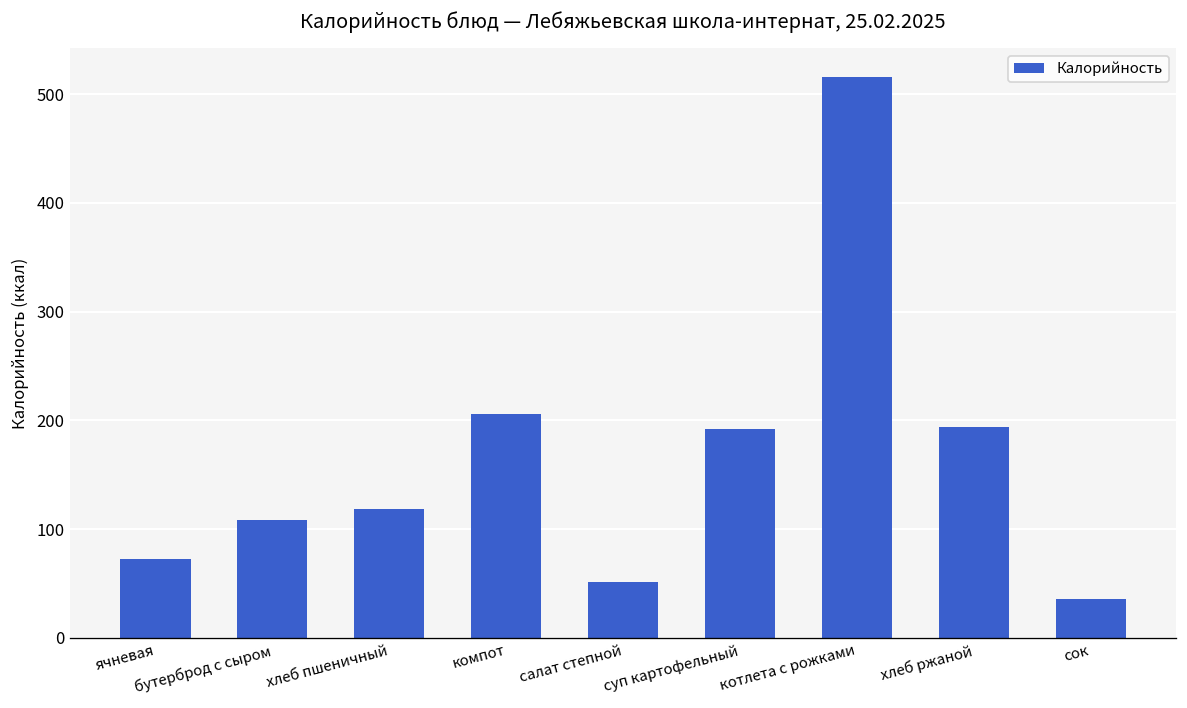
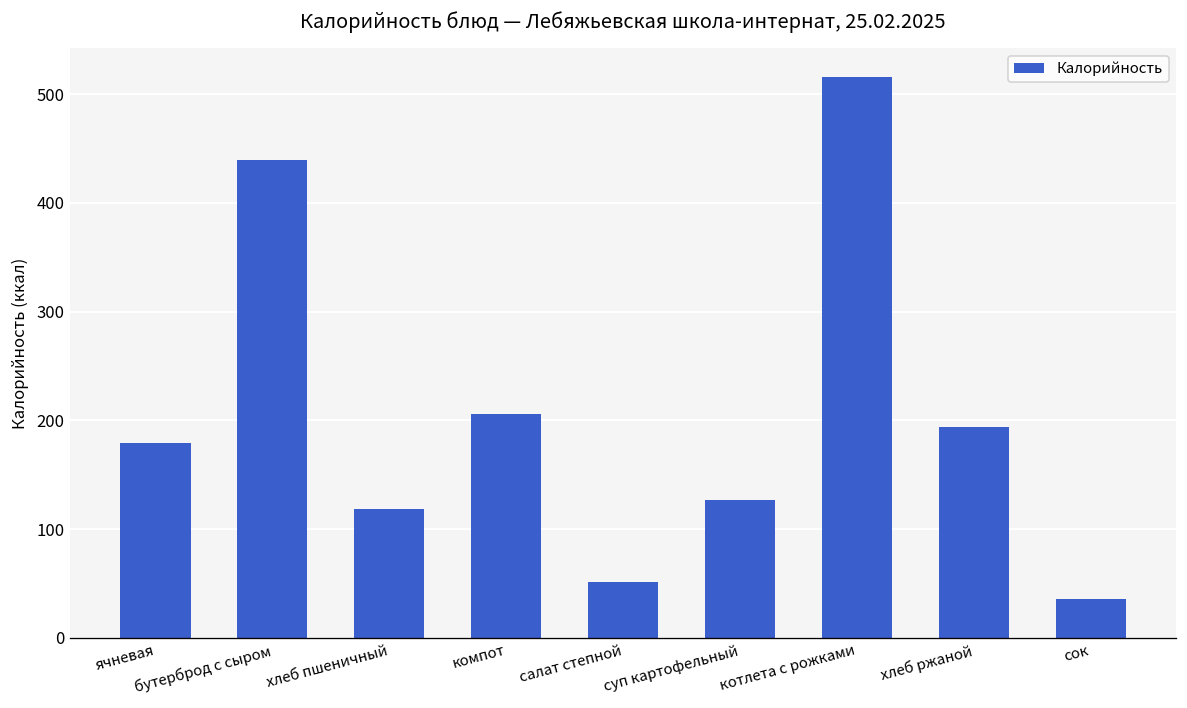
  {
-   "ячневая": 70,
-   "бутерброд с сыром": 110,
+   "ячневая": 180,
+   "бутерброд с сыром": 440,
    "хлеб пшеничный": 120,
    "компот": 210,
    "салат степной": 50,
-   "суп картофельный": 190,
+   "суп картофельный": 130,
    "котлета с рожками": 520,
    "хлеб ржаной": 190,
    "сок": 40
  }
